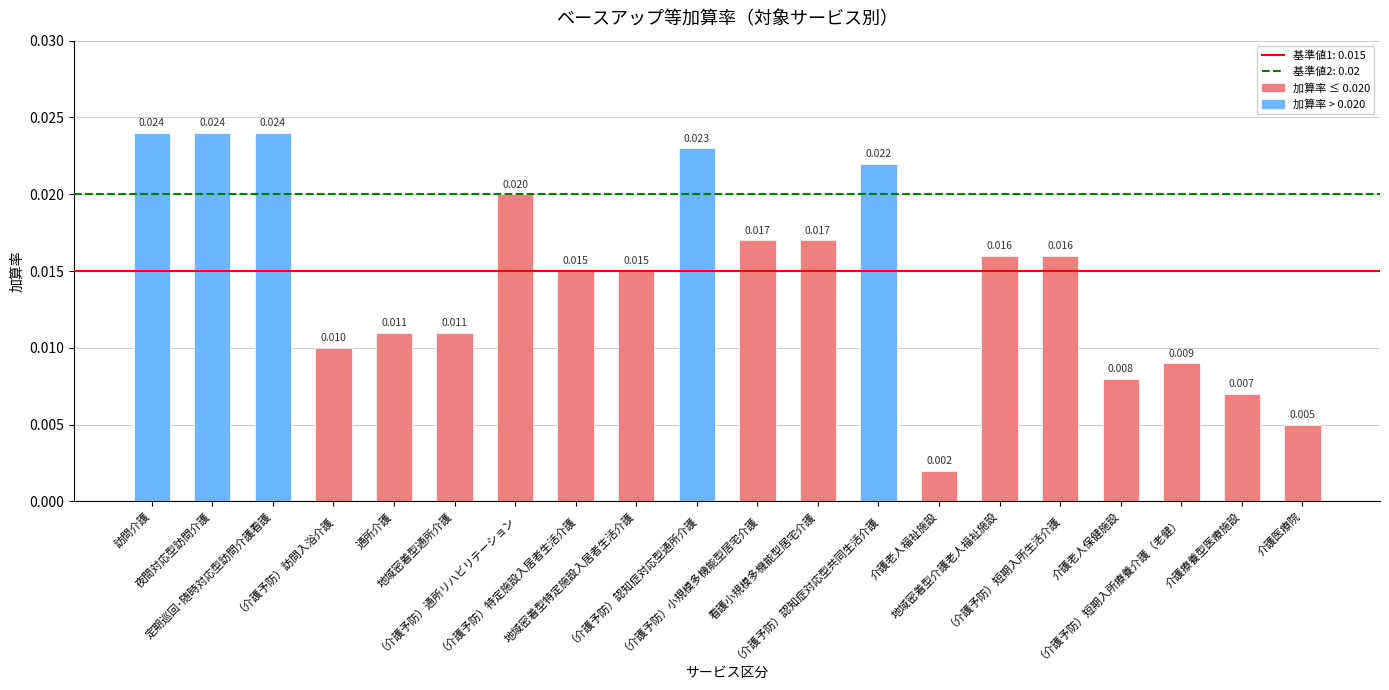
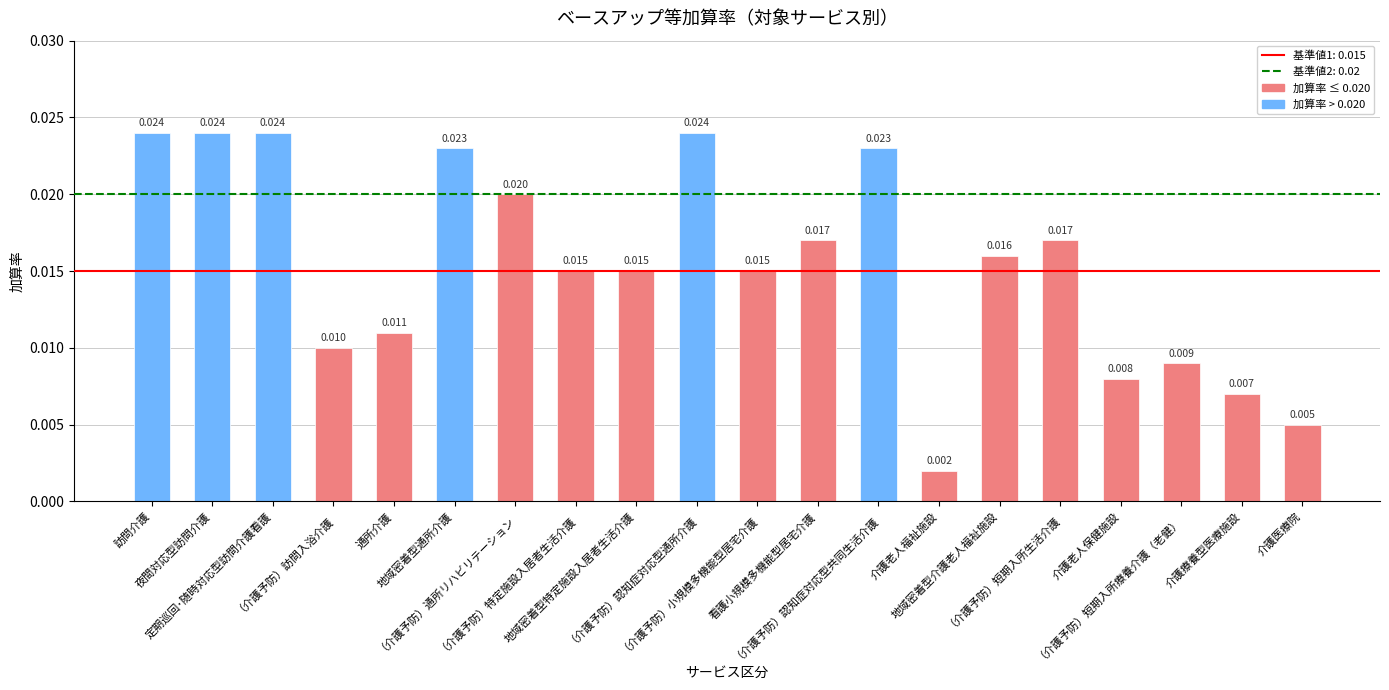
  {
    "訪問介護": 0.024,
    "夜間対応型訪問介護": 0.024,
    "定期巡回･随時対応型訪問介護看護": 0.024,
    "（介護予防）訪問入浴介護": 0.010,
    "通所介護": 0.011,
-   "地域密着型通所介護": 0.011,
+   "地域密着型通所介護": 0.023,
    "（介護予防）通所リハビリテーション": 0.020,
    "（介護予防）特定施設入居者生活介護": 0.015,
    "地域密着型特定施設入居者生活介護": 0.015,
-   "（介護予防）認知症対応型通所介護": 0.023,
-   "（介護予防）小規模多機能型居宅介護": 0.017,
+   "（介護予防）認知症対応型通所介護": 0.024,
+   "（介護予防）小規模多機能型居宅介護": 0.015,
    "看護小規模多機能型居宅介護": 0.017,
-   "（介護予防）認知症対応型共同生活介護": 0.022,
+   "（介護予防）認知症対応型共同生活介護": 0.023,
    "介護老人福祉施設": 0.002,
    "地域密着型介護老人福祉施設": 0.016,
-   "（介護予防）短期入所生活介護": 0.016,
+   "（介護予防）短期入所生活介護": 0.017,
    "介護老人保健施設": 0.008,
    "（介護予防）短期入所療養介護（老健）": 0.009,
    "介護療養型医療施設": 0.007,
    "介護医療院": 0.005
  }
